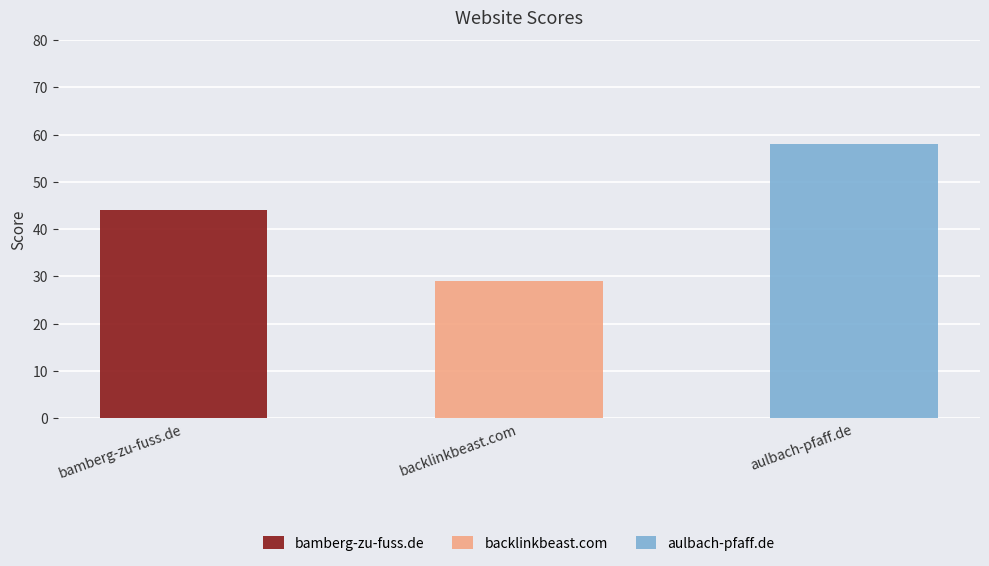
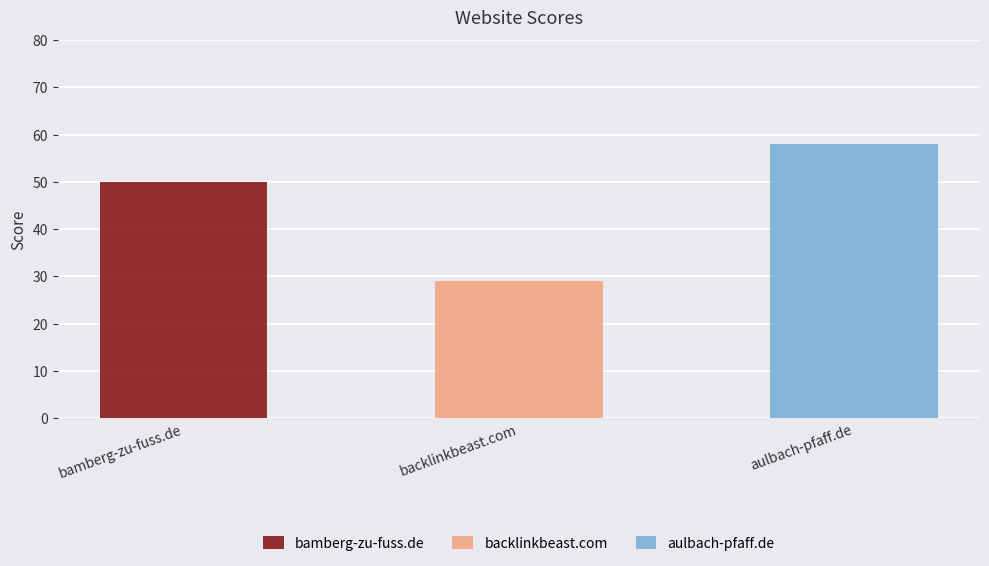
  {
-   "bamberg-zu-fuss.de": 44,
+   "bamberg-zu-fuss.de": 50,
    "backlinkbeast.com": 29,
    "aulbach-pfaff.de": 58
  }
